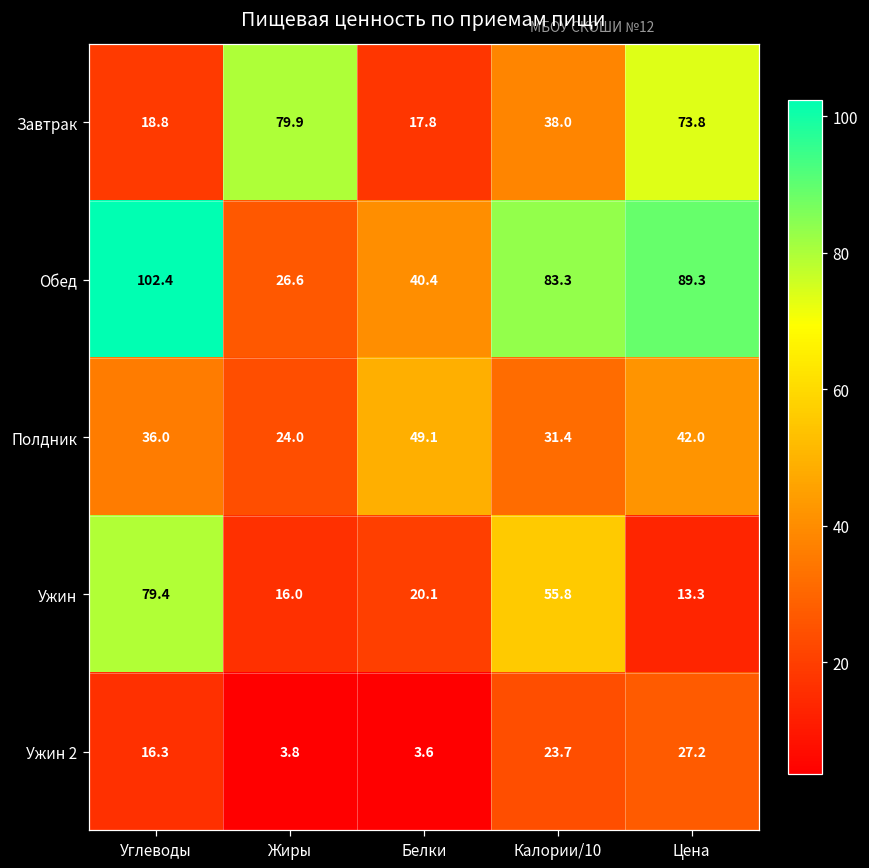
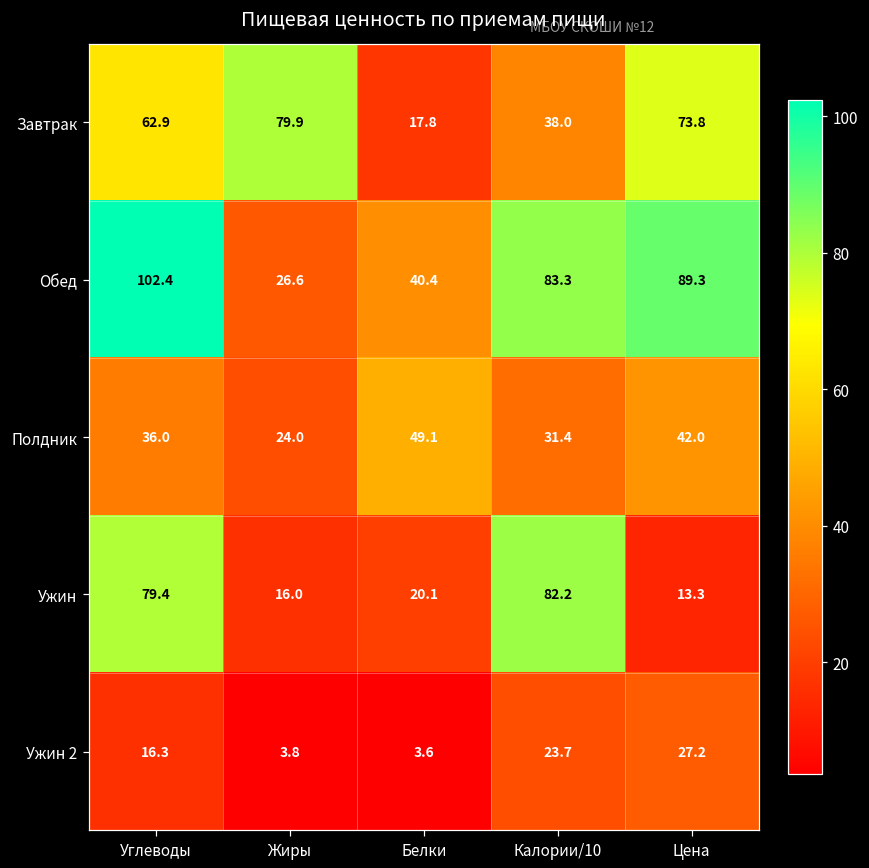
  {
    "Завтрак": {
-     "Углеводы": 18.8,
+     "Углеводы": 62.9,
      "Жиры": 79.9,
      "Белки": 17.8,
      "Калории/10": 38.0,
      "Цена": 73.8
    },
    "Обед": {
      "Углеводы": 102.4,
      "Жиры": 26.6,
      "Белки": 40.4,
      "Калории/10": 83.3,
      "Цена": 89.3
    },
    "Полдник": {
      "Углеводы": 36.0,
      "Жиры": 24.0,
      "Белки": 49.1,
      "Калории/10": 31.4,
      "Цена": 42.0
    },
    "Ужин": {
      "Углеводы": 79.4,
      "Жиры": 16.0,
      "Белки": 20.1,
-     "Калории/10": 55.8,
+     "Калории/10": 82.2,
      "Цена": 13.3
    },
    "Ужин 2": {
      "Углеводы": 16.3,
      "Жиры": 3.8,
      "Белки": 3.6,
      "Калории/10": 23.7,
      "Цена": 27.2
    }
  }
